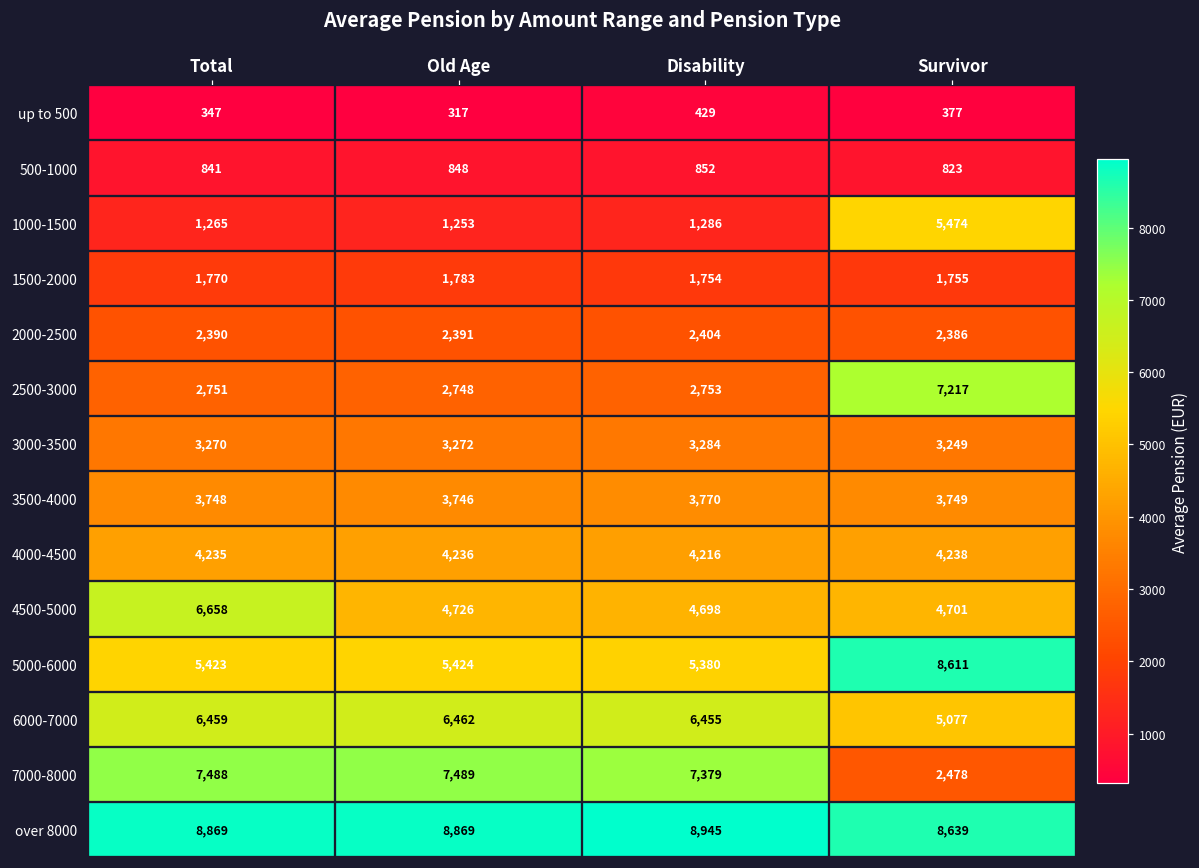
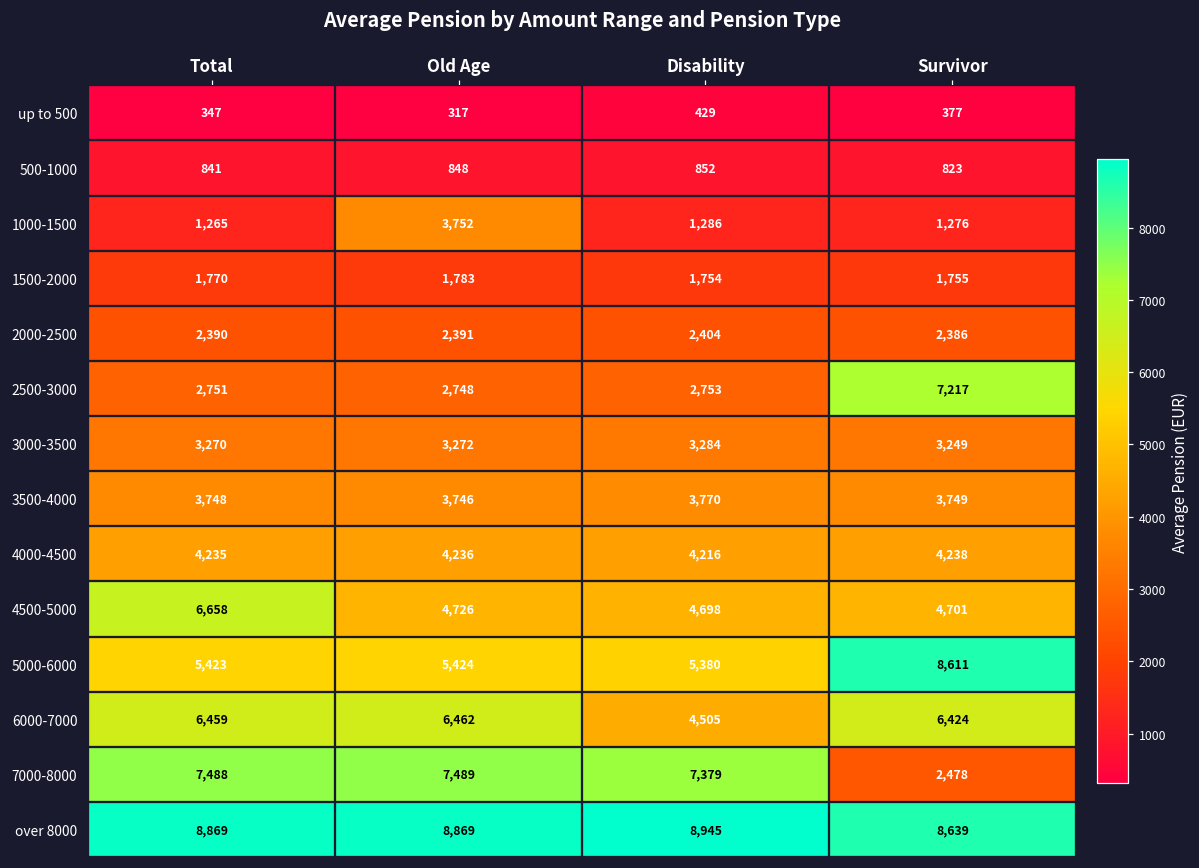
  {
    "up to 500": {
      "Total": "347",
      "Old Age": "317",
      "Disability": "429",
      "Survivor": "377"
    },
    "500-1000": {
      "Total": "841",
      "Old Age": "848",
      "Disability": "852",
      "Survivor": "823"
    },
    "1000-1500": {
      "Total": "1,265",
-     "Old Age": "1,253",
+     "Old Age": "3,752",
      "Disability": "1,286",
-     "Survivor": "5,474"
+     "Survivor": "1,276"
    },
    "1500-2000": {
      "Total": "1,770",
      "Old Age": "1,783",
      "Disability": "1,754",
      "Survivor": "1,755"
    },
    "2000-2500": {
      "Total": "2,390",
      "Old Age": "2,391",
      "Disability": "2,404",
      "Survivor": "2,386"
    },
    "2500-3000": {
      "Total": "2,751",
      "Old Age": "2,748",
      "Disability": "2,753",
      "Survivor": "7,217"
    },
    "3000-3500": {
      "Total": "3,270",
      "Old Age": "3,272",
      "Disability": "3,284",
      "Survivor": "3,249"
    },
    "3500-4000": {
      "Total": "3,748",
      "Old Age": "3,746",
      "Disability": "3,770",
      "Survivor": "3,749"
    },
    "4000-4500": {
      "Total": "4,235",
      "Old Age": "4,236",
      "Disability": "4,216",
      "Survivor": "4,238"
    },
    "4500-5000": {
      "Total": "6,658",
      "Old Age": "4,726",
      "Disability": "4,698",
      "Survivor": "4,701"
    },
    "5000-6000": {
      "Total": "5,423",
      "Old Age": "5,424",
      "Disability": "5,380",
      "Survivor": "8,611"
    },
    "6000-7000": {
      "Total": "6,459",
      "Old Age": "6,462",
-     "Disability": "6,455",
-     "Survivor": "5,077"
+     "Disability": "4,505",
+     "Survivor": "6,424"
    },
    "7000-8000": {
      "Total": "7,488",
      "Old Age": "7,489",
      "Disability": "7,379",
      "Survivor": "2,478"
    },
    "over 8000": {
      "Total": "8,869",
      "Old Age": "8,869",
      "Disability": "8,945",
      "Survivor": "8,639"
    }
  }
